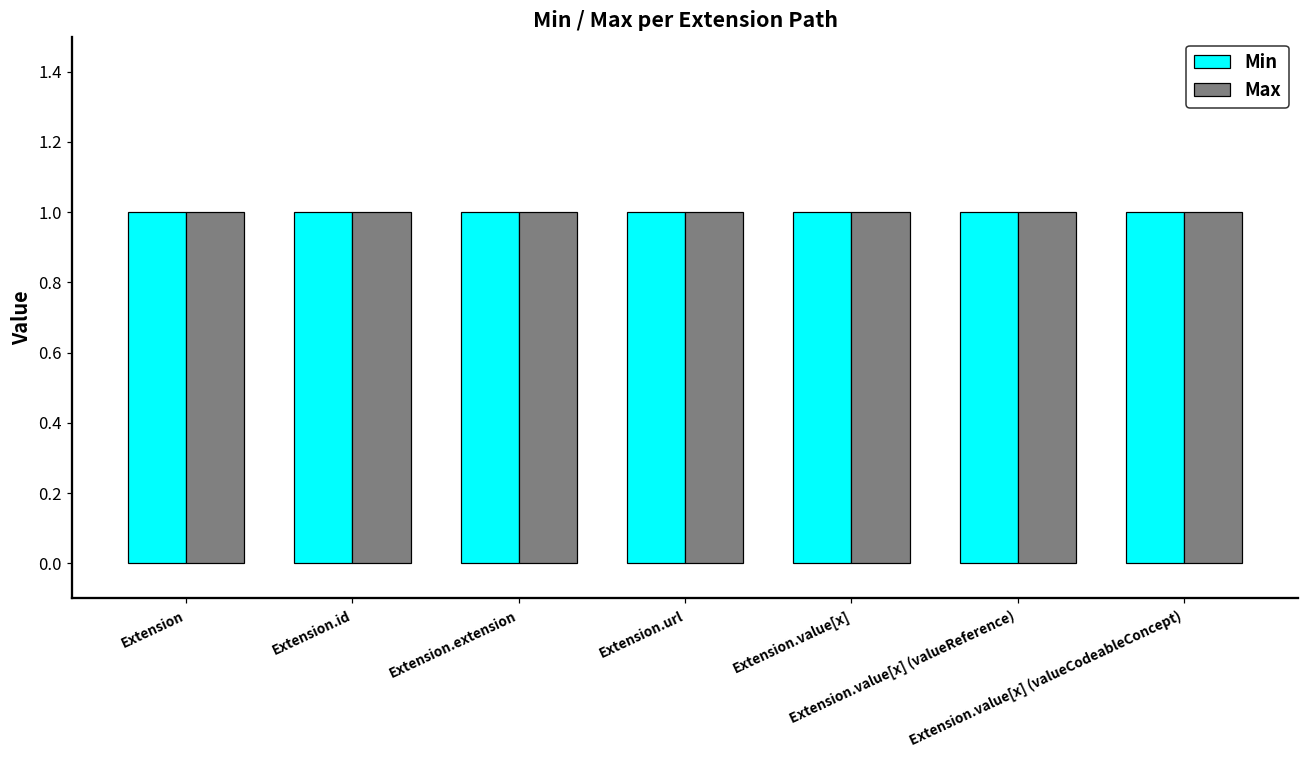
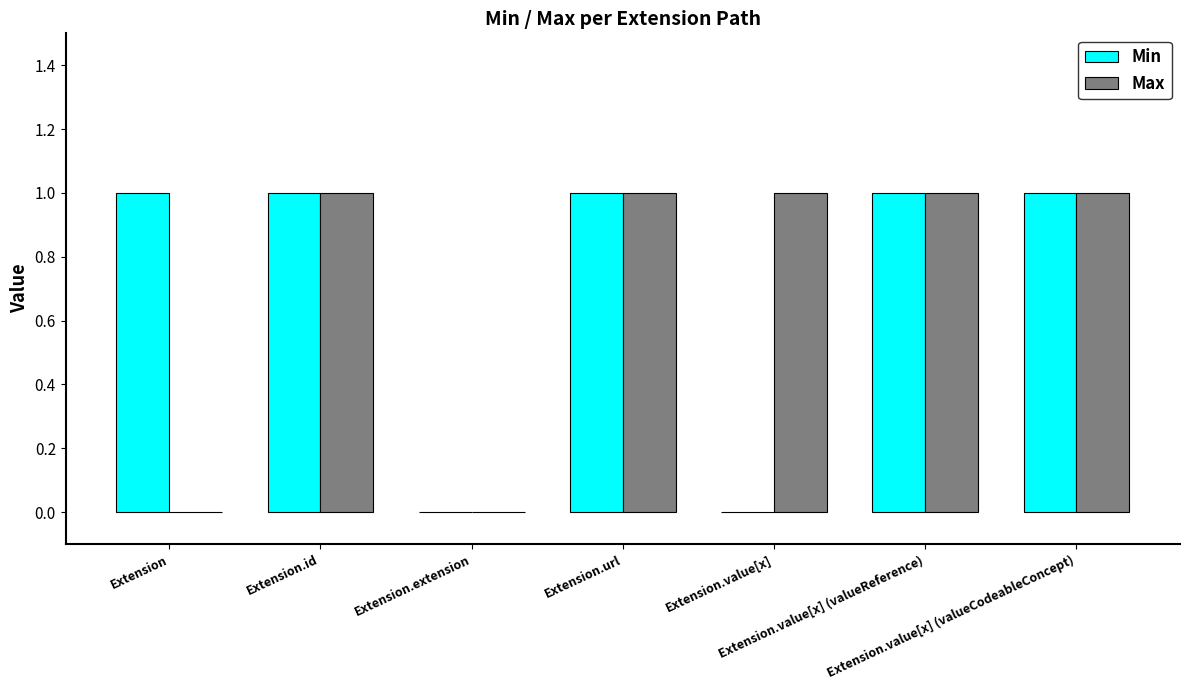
  {
    "Min": {
      "Extension": 1,
      "Extension.id": 1,
-     "Extension.extension": 1,
+     "Extension.extension": 0,
      "Extension.url": 1,
-     "Extension.value[x]": 1,
+     "Extension.value[x]": 0,
      "Extension.value[x] (valueReference)": 1,
      "Extension.value[x] (valueCodeableConcept)": 1
    },
    "Max": {
-     "Extension": 1,
+     "Extension": 0,
      "Extension.id": 1,
-     "Extension.extension": 1,
+     "Extension.extension": 0,
      "Extension.url": 1,
      "Extension.value[x]": 1,
      "Extension.value[x] (valueReference)": 1,
      "Extension.value[x] (valueCodeableConcept)": 1
    }
  }
